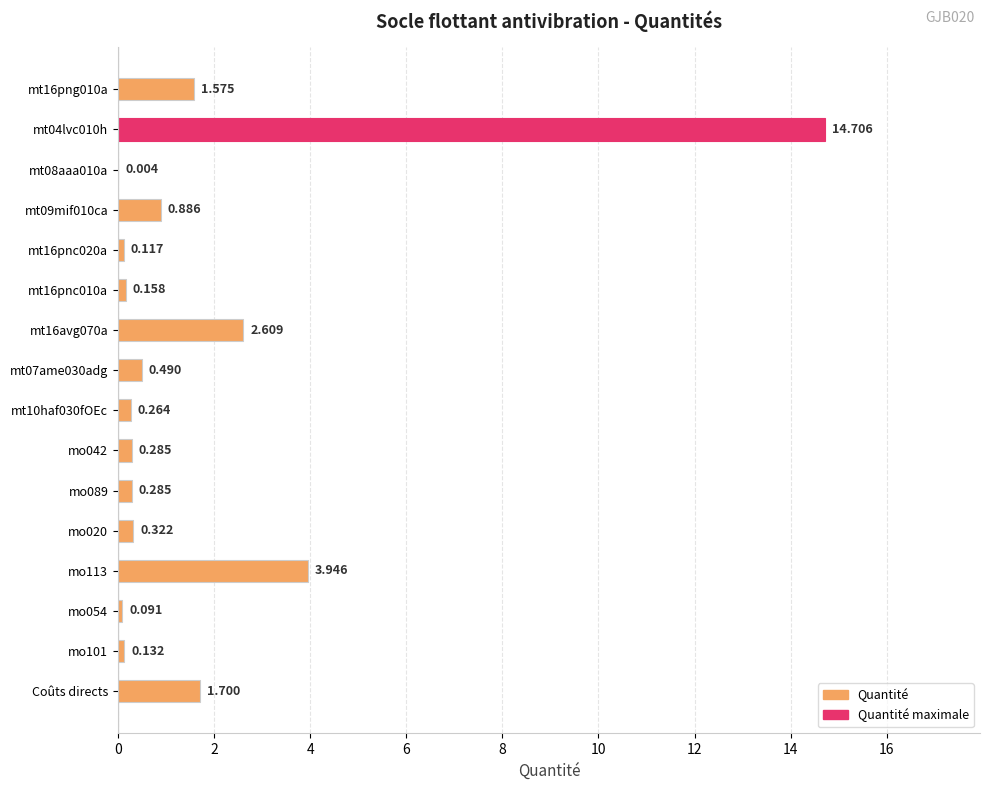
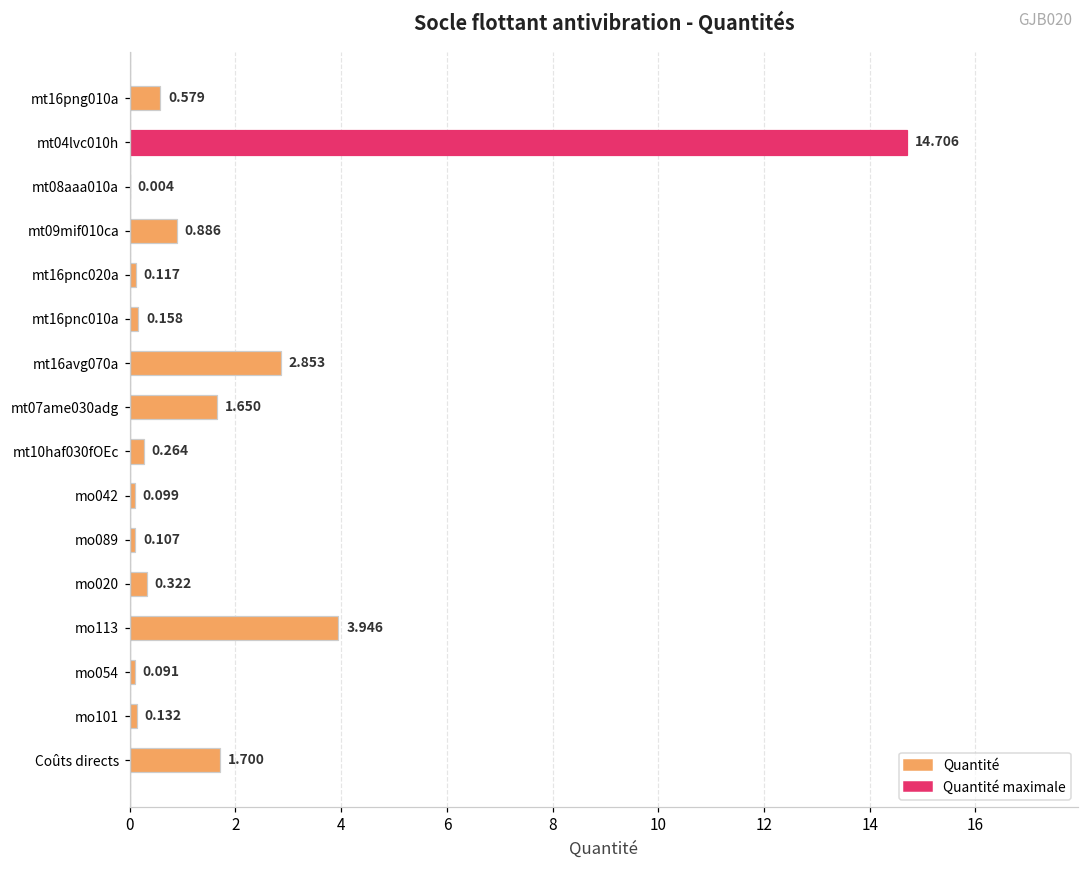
  {
-   "mt16png010a": 1.575,
+   "mt16png010a": 0.579,
    "mt04lvc010h": 14.706,
    "mt08aaa010a": 0.004,
    "mt09mif010ca": 0.886,
    "mt16pnc020a": 0.117,
    "mt16pnc010a": 0.158,
-   "mt16avg070a": 2.609,
-   "mt07ame030adg": 0.490,
+   "mt16avg070a": 2.853,
+   "mt07ame030adg": 1.650,
    "mt10haf030fOEc": 0.264,
-   "mo042": 0.285,
-   "mo089": 0.285,
+   "mo042": 0.099,
+   "mo089": 0.107,
    "mo020": 0.322,
    "mo113": 3.946,
    "mo054": 0.091,
    "mo101": 0.132,
    "Coûts directs": 1.700
  }
